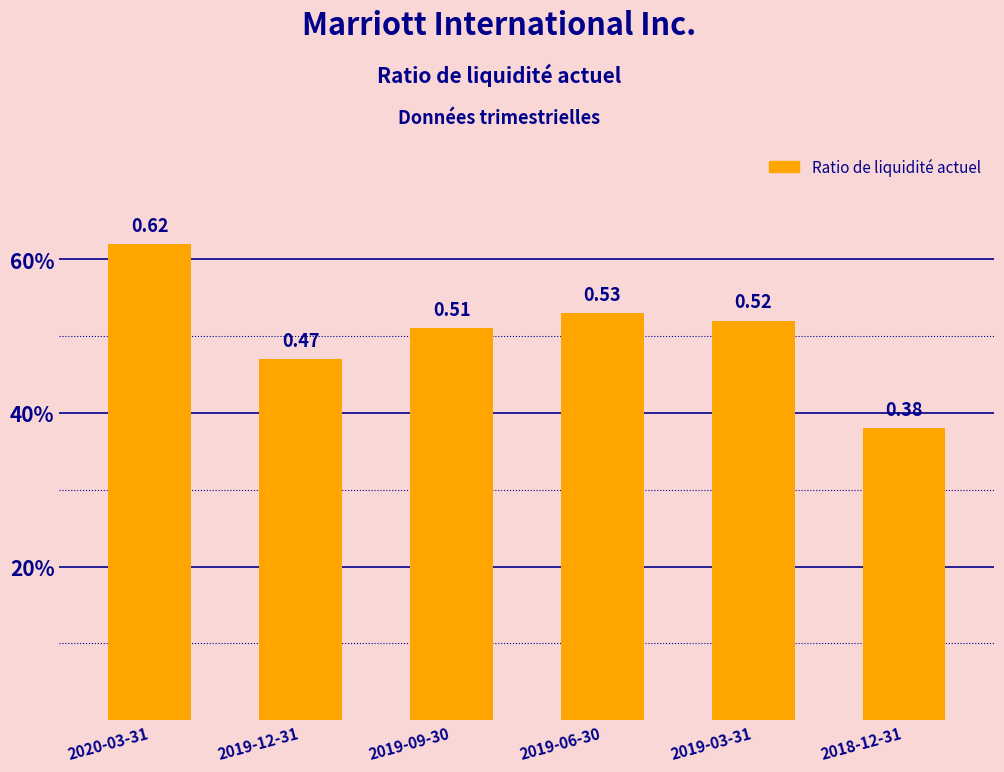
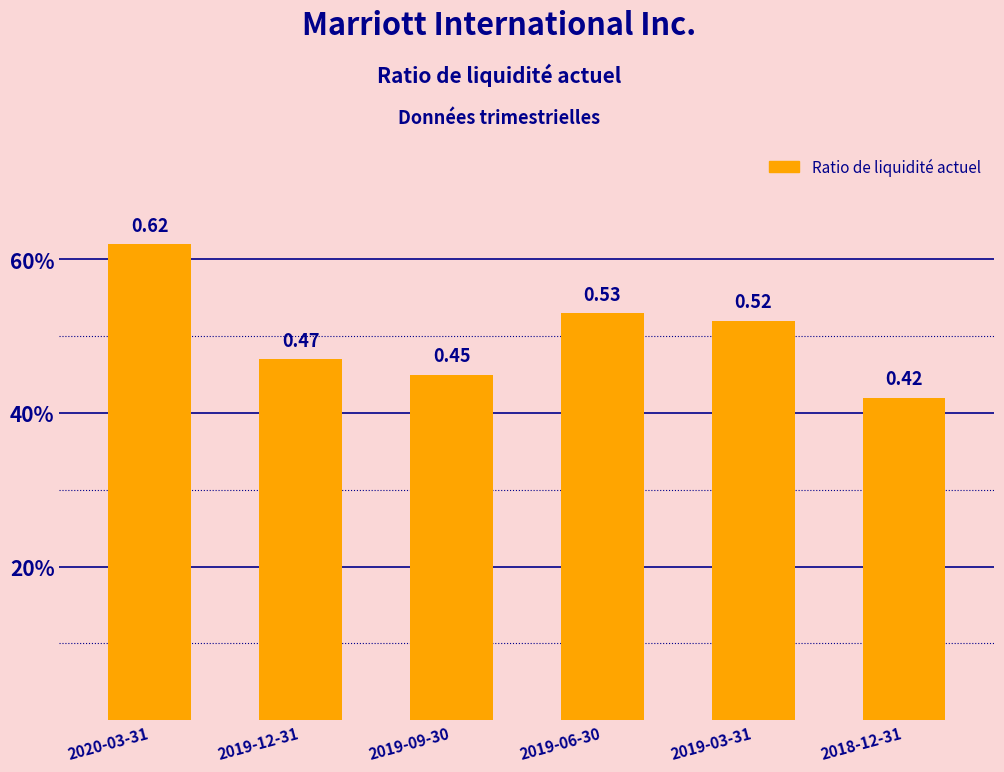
  {
    "2020-03-31": 0.62,
    "2019-12-31": 0.47,
-   "2019-09-30": 0.51,
+   "2019-09-30": 0.45,
    "2019-06-30": 0.53,
    "2019-03-31": 0.52,
-   "2018-12-31": 0.38
+   "2018-12-31": 0.42
  }
